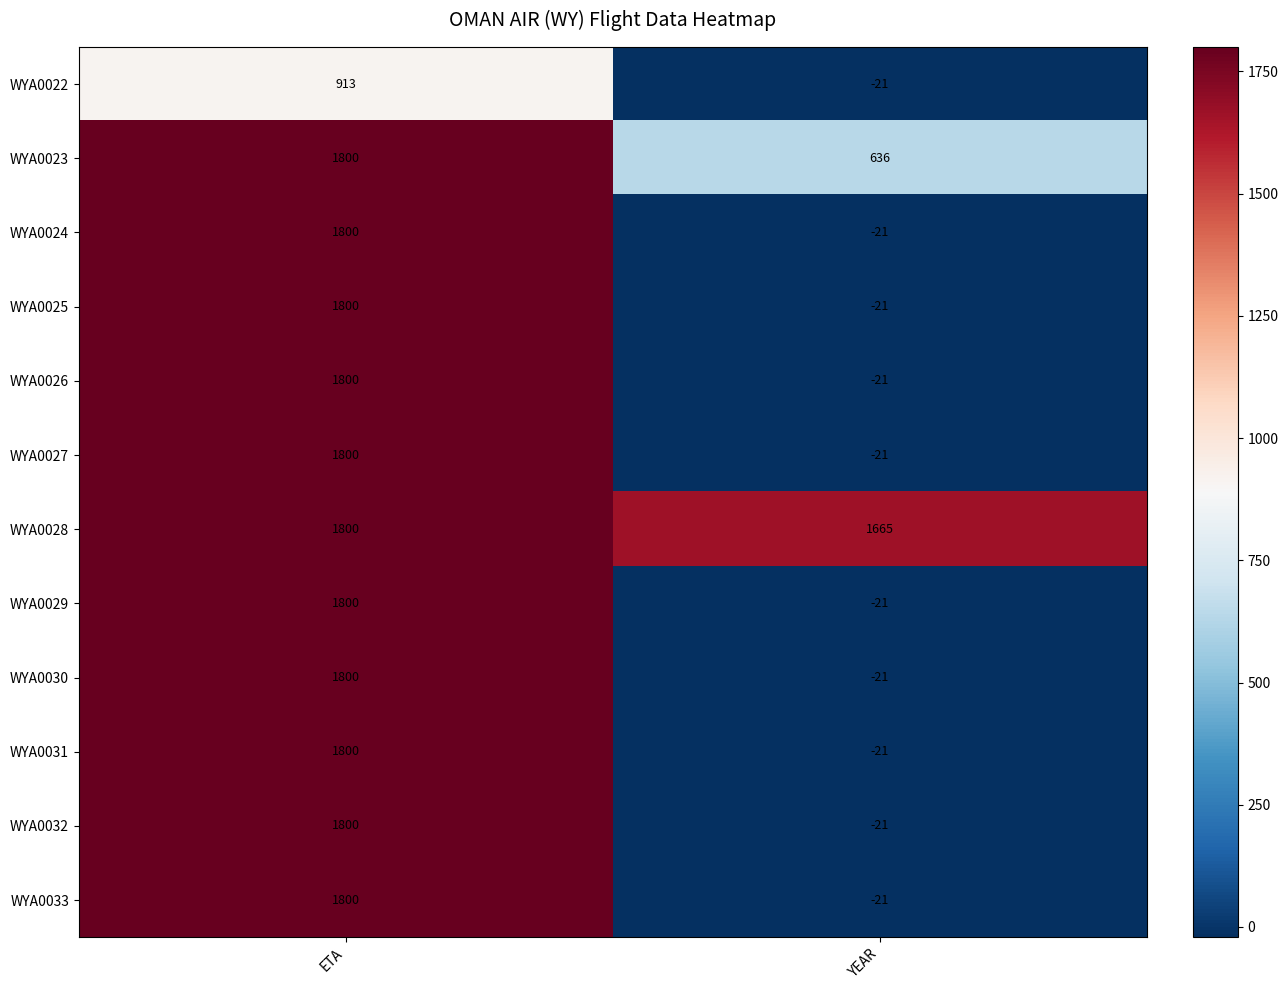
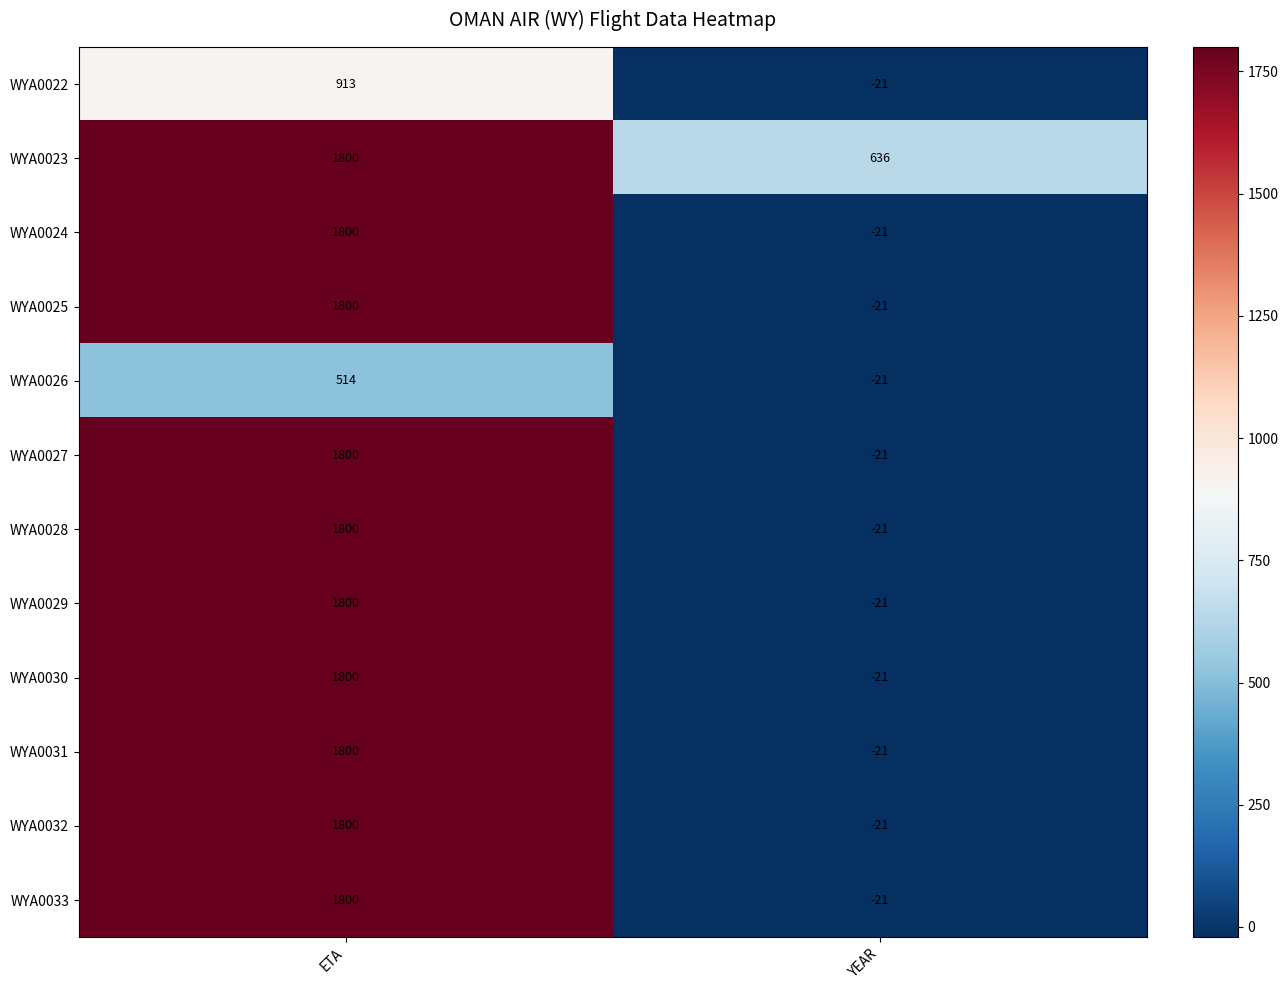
  {
    "WYA0022": {
      "ETA": 913,
      "YEAR": -21
    },
    "WYA0023": {
      "ETA": 1800,
      "YEAR": 636
    },
    "WYA0024": {
      "ETA": 1800,
      "YEAR": -21
    },
    "WYA0025": {
      "ETA": 1800,
      "YEAR": -21
    },
    "WYA0026": {
-     "ETA": 1800,
+     "ETA": 514,
      "YEAR": -21
    },
    "WYA0027": {
      "ETA": 1800,
      "YEAR": -21
    },
    "WYA0028": {
      "ETA": 1800,
-     "YEAR": 1665
+     "YEAR": -21
    },
    "WYA0029": {
      "ETA": 1800,
      "YEAR": -21
    },
    "WYA0030": {
      "ETA": 1800,
      "YEAR": -21
    },
    "WYA0031": {
      "ETA": 1800,
      "YEAR": -21
    },
    "WYA0032": {
      "ETA": 1800,
      "YEAR": -21
    },
    "WYA0033": {
      "ETA": 1800,
      "YEAR": -21
    }
  }
